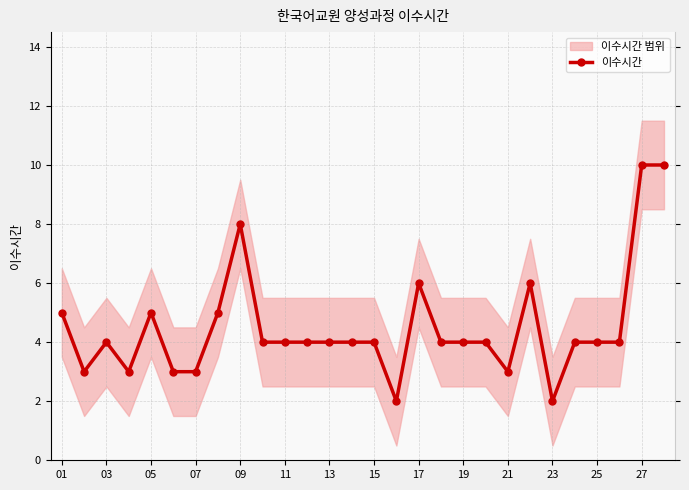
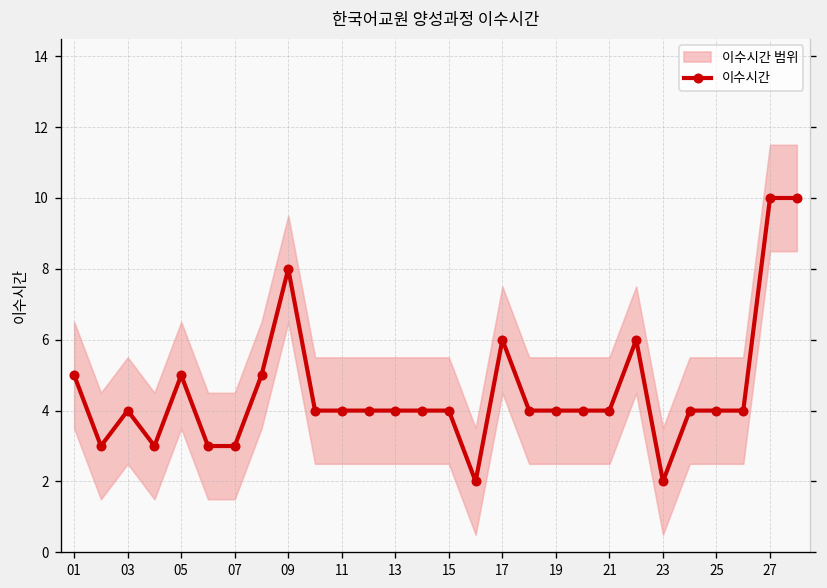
  {
    "이수시간": {
      "01": 5,
      "03": 4,
      "05": 5,
      "07": 3,
      "09": 8,
      "11": 4,
      "13": 4,
      "15": 4,
      "17": 6,
      "19": 4,
-     "21": 3,
+     "21": 4,
      "23": 2,
      "25": 4,
      "27": 10
    }
  }
